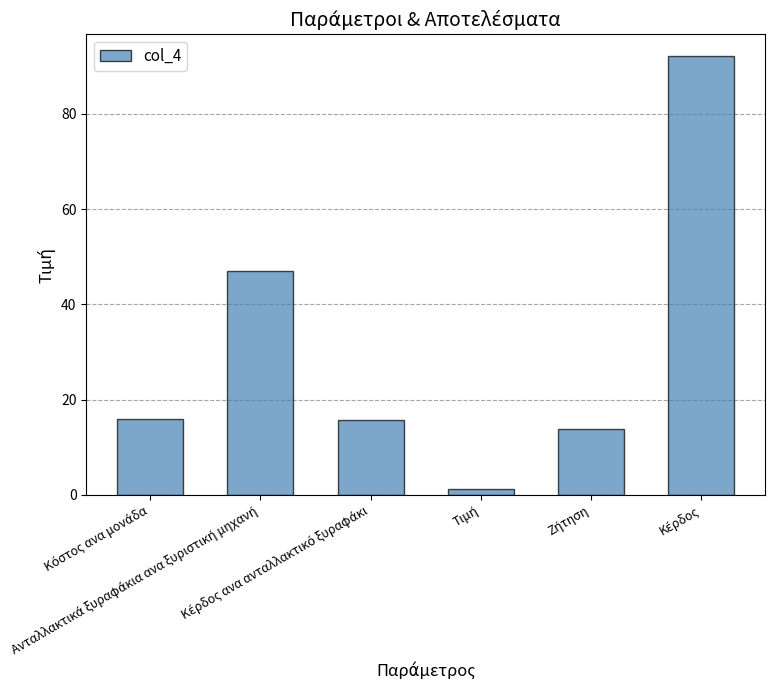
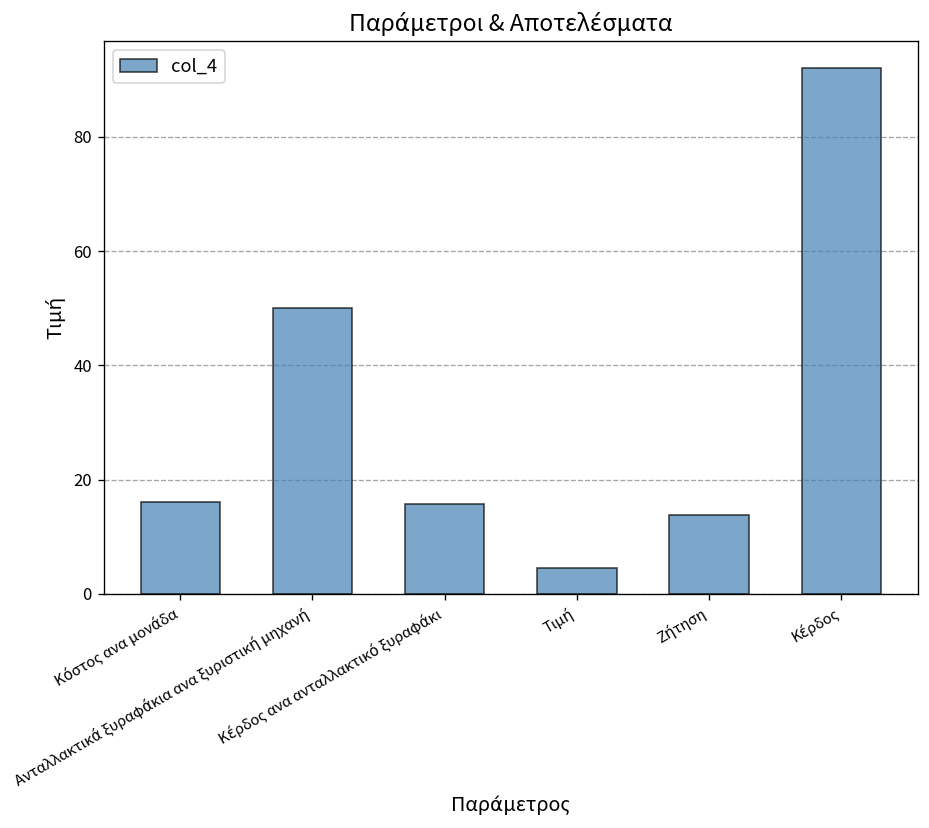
  {
    "Κόστος ανα μονάδα": 16,
-   "Ανταλλακτικά ξυραφάκια ανα ξυριστική μηχανή": 47,
+   "Ανταλλακτικά ξυραφάκια ανα ξυριστική μηχανή": 50,
    "Κέρδος ανα ανταλλακτικό ξυραφάκι": 16,
-   "Τιμή": 1,
+   "Τιμή": 5,
    "Ζήτηση": 14,
    "Κέρδος": 92
  }
